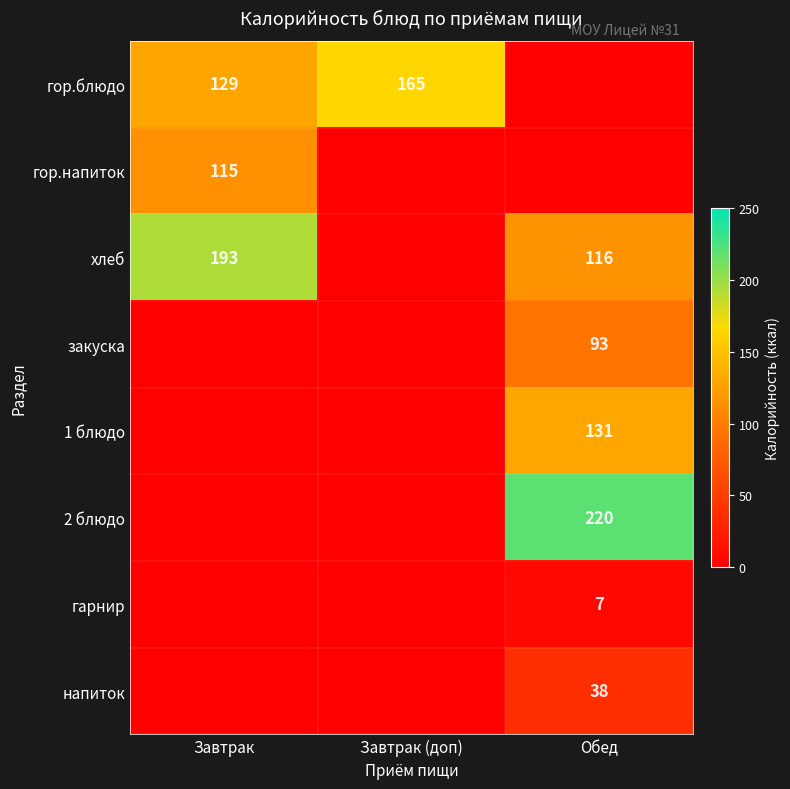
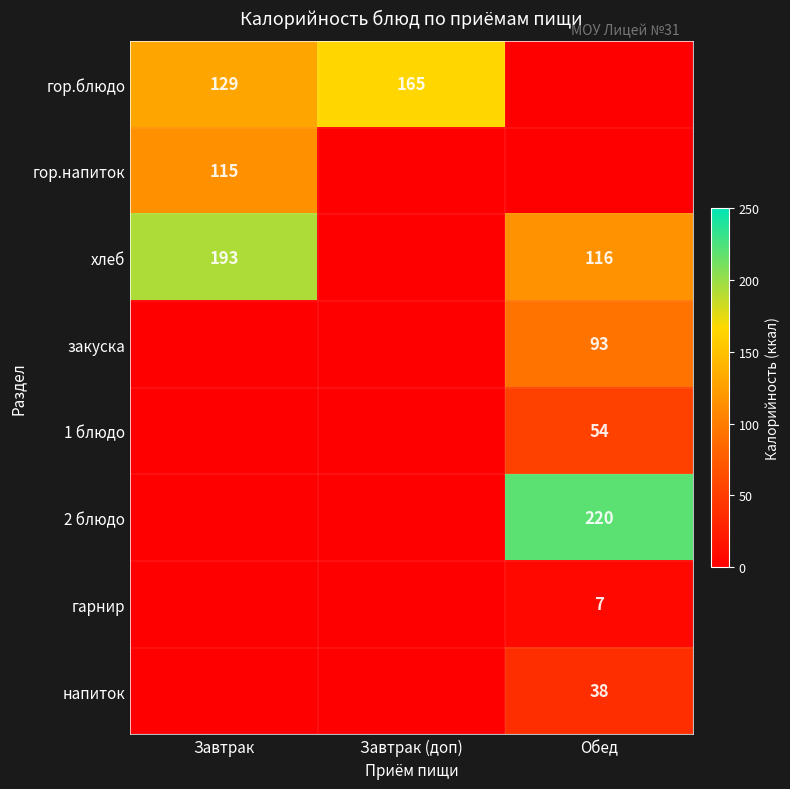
  {
    "гор.блюдо": {
      "Завтрак": 129,
      "Завтрак (доп)": 165
    },
    "гор.напиток": {
      "Завтрак": 115
    },
    "хлеб": {
      "Завтрак": 193,
      "Обед": 116
    },
    "закуска": {
      "Обед": 93
    },
    "1 блюдо": {
-     "Обед": 131
+     "Обед": 54
    },
    "2 блюдо": {
      "Обед": 220
    },
    "гарнир": {
      "Обед": 7
    },
    "напиток": {
      "Обед": 38
    }
  }
